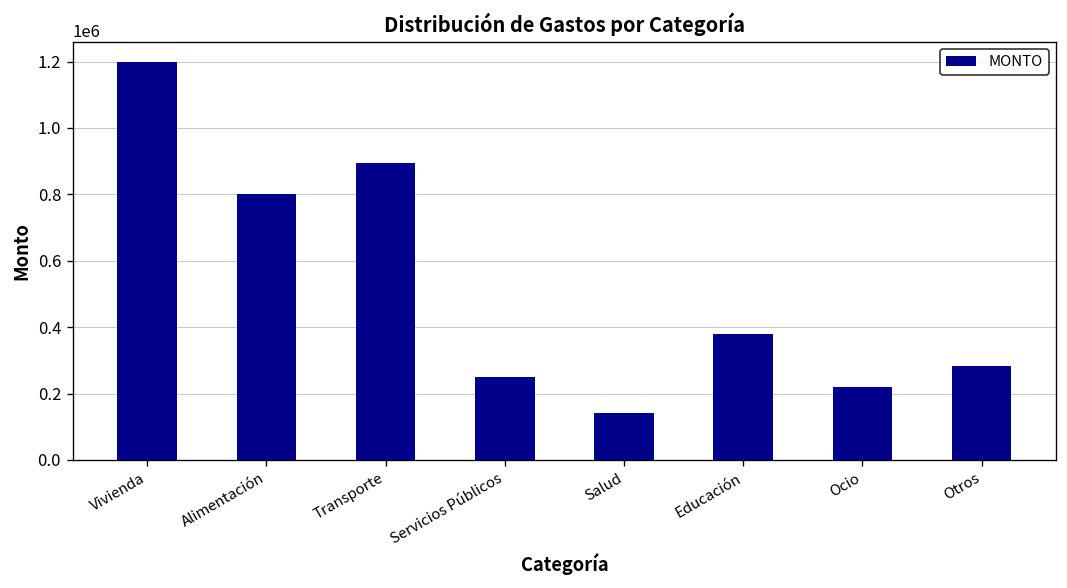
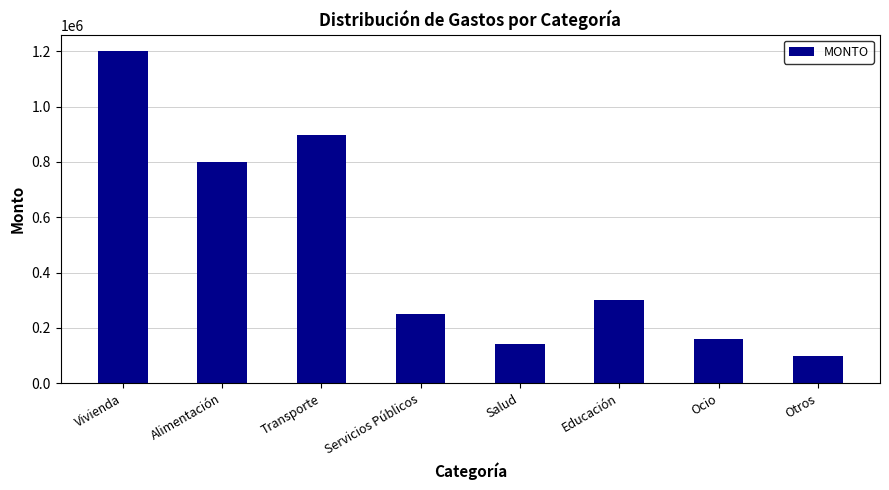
  {
    "Vivienda": 1200000,
    "Alimentación": 800000,
    "Transporte": 900000,
    "Servicios Públicos": 250000,
    "Salud": 140000,
-   "Educación": 380000,
-   "Ocio": 220000,
-   "Otros": 280000
+   "Educación": 300000,
+   "Ocio": 160000,
+   "Otros": 100000
  }
